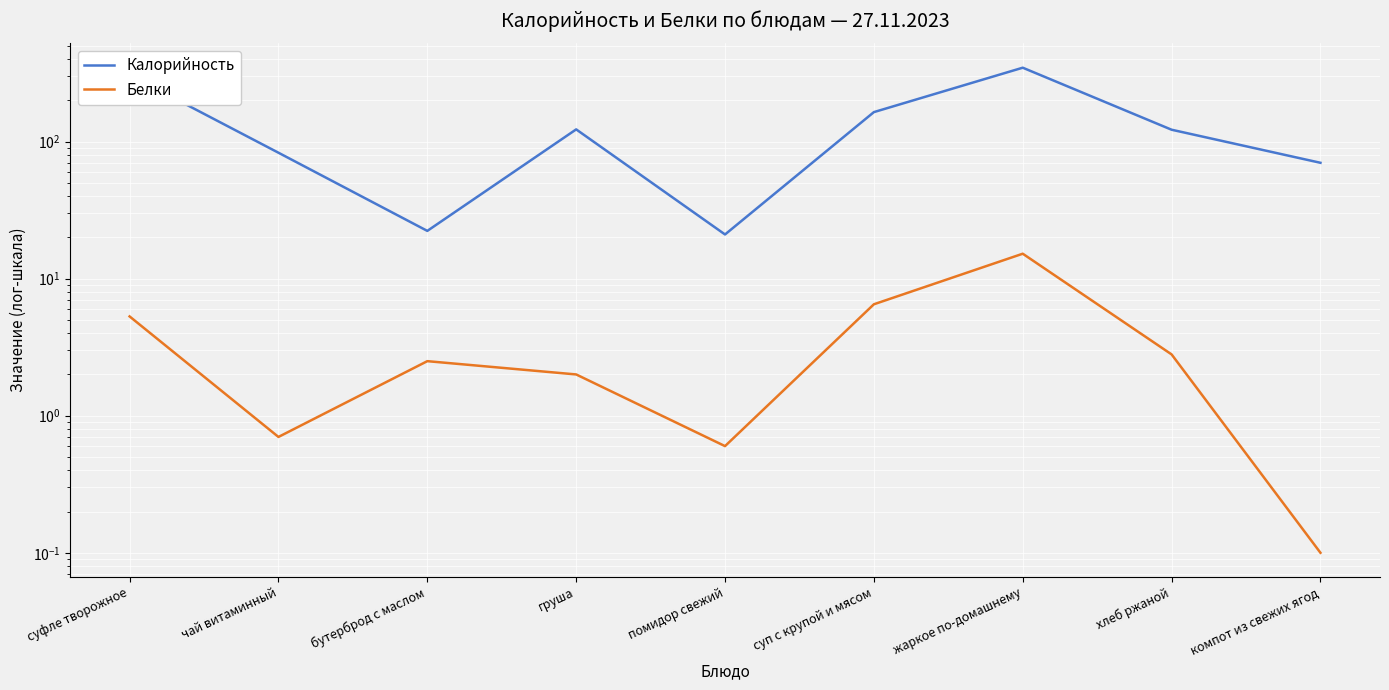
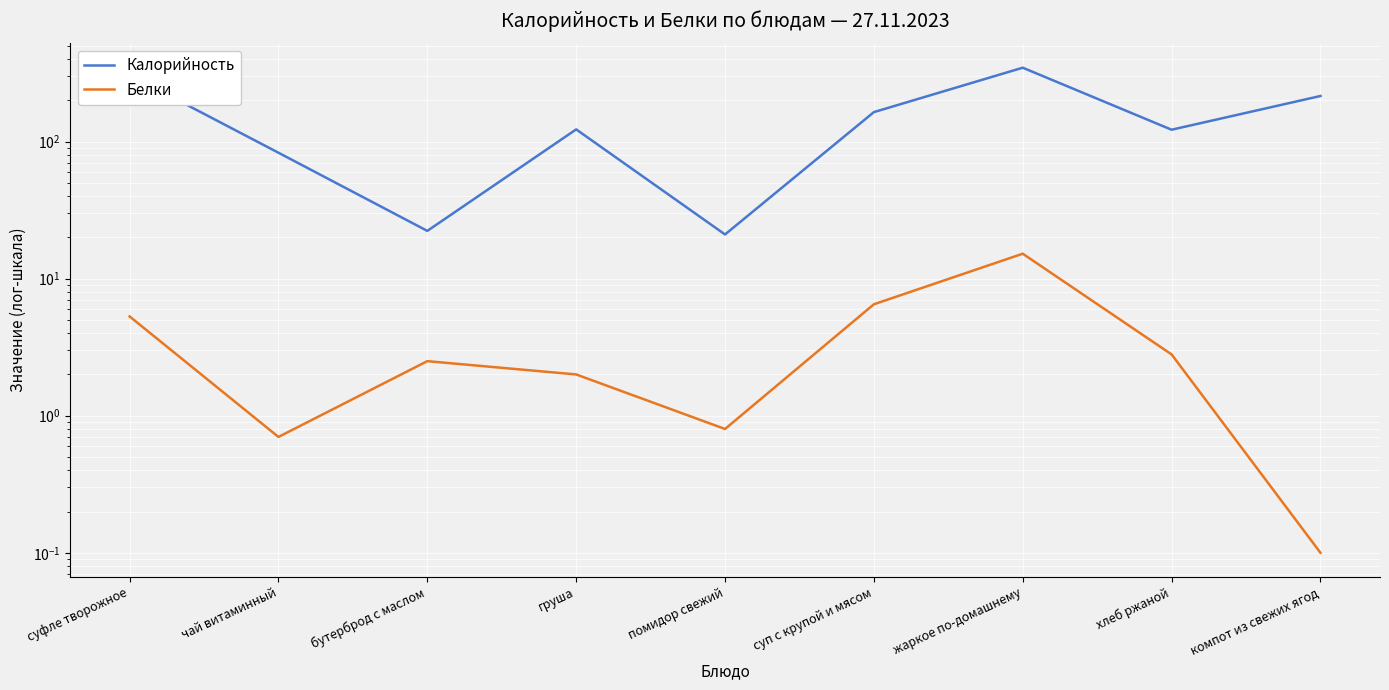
  {
    "Калорийность": {
      "чай витаминный": 80,
      "бутерброд с маслом": 22,
      "груша": 120,
      "помидор свежий": 21,
      "суп с крупой и мясом": 160,
      "жаркое по-домашнему": 350,
      "хлеб ржаной": 120,
-     "компот из свежих ягод": 70
+     "компот из свежих ягод": 220
    },
    "Белки": {
      "суфле творожное": 5.3,
      "чай витаминный": 0.7,
      "бутерброд с маслом": 2.5,
      "груша": 2.0,
-     "помидор свежий": 0.6,
+     "помидор свежий": 0.8,
      "суп с крупой и мясом": 7,
      "жаркое по-домашнему": 15,
      "хлеб ржаной": 2.8,
      "компот из свежих ягод": 0.1
    }
  }
